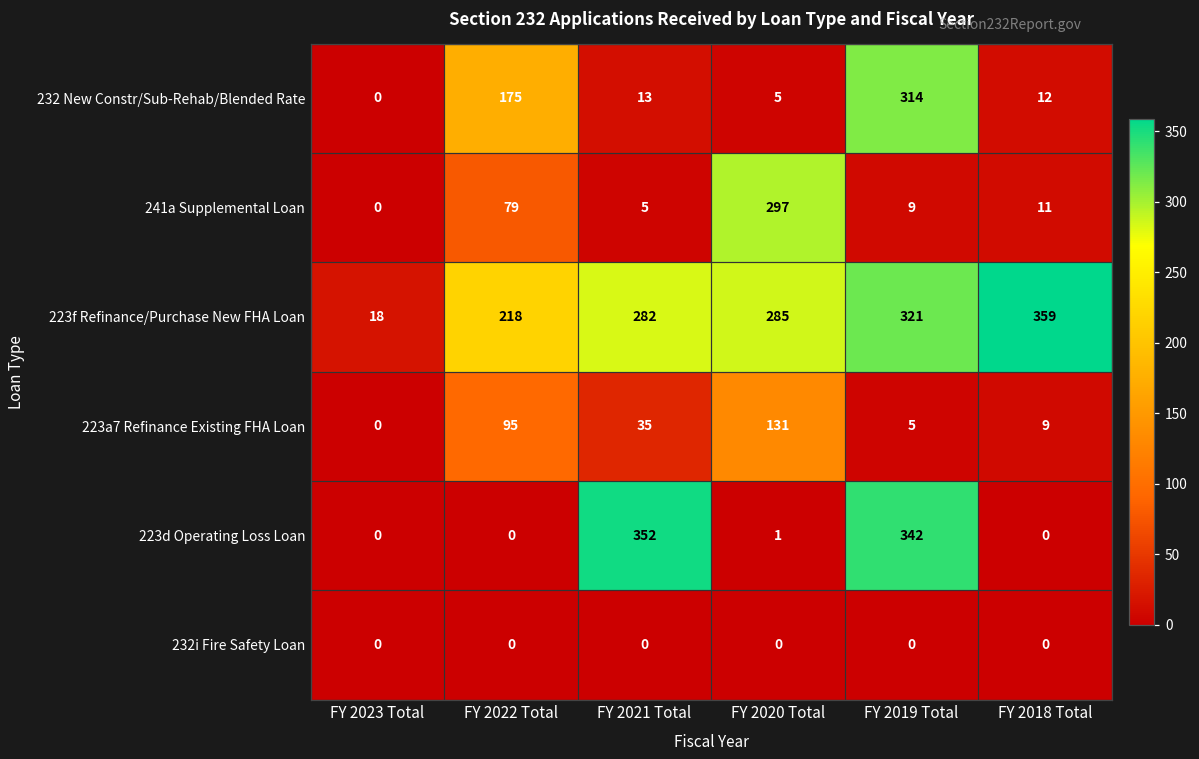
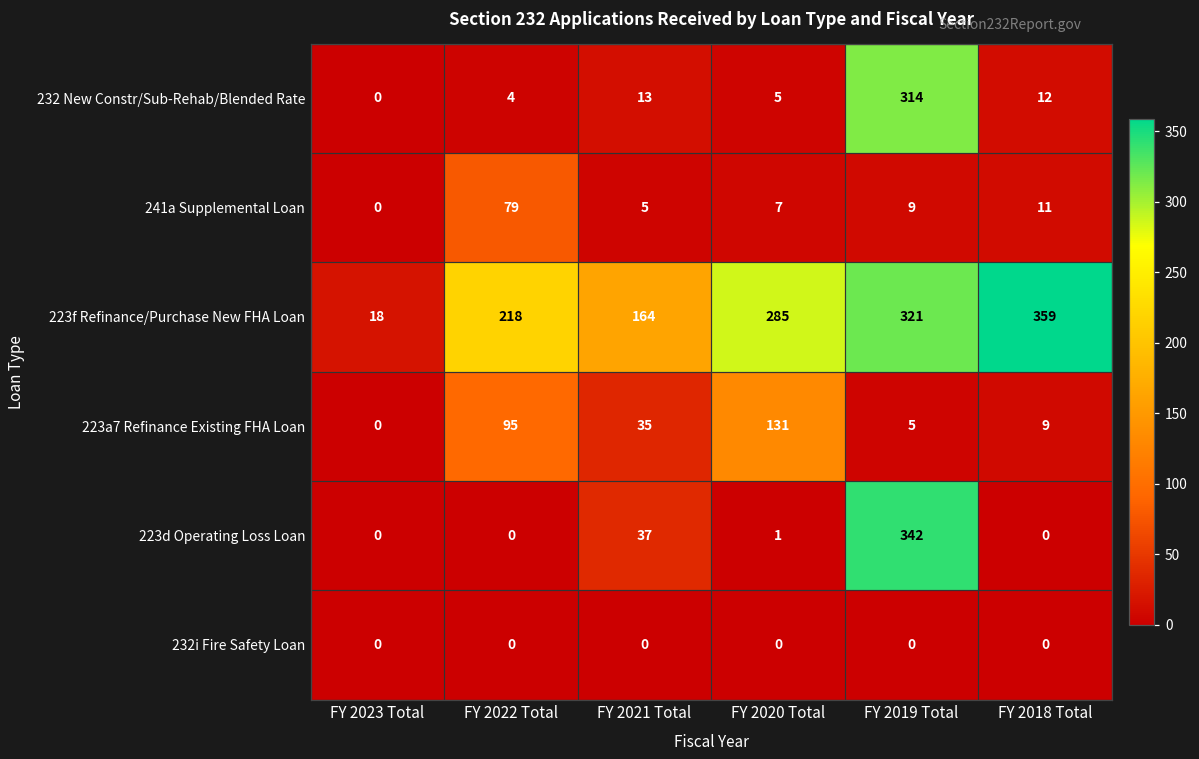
  {
    "232 New Constr/Sub-Rehab/Blended Rate": {
      "FY 2023 Total": 0,
-     "FY 2022 Total": 175,
+     "FY 2022 Total": 4,
      "FY 2021 Total": 13,
      "FY 2020 Total": 5,
      "FY 2019 Total": 314,
      "FY 2018 Total": 12
    },
    "241a Supplemental Loan": {
      "FY 2023 Total": 0,
      "FY 2022 Total": 79,
      "FY 2021 Total": 5,
-     "FY 2020 Total": 297,
+     "FY 2020 Total": 7,
      "FY 2019 Total": 9,
      "FY 2018 Total": 11
    },
    "223f Refinance/Purchase New FHA Loan": {
      "FY 2023 Total": 18,
      "FY 2022 Total": 218,
-     "FY 2021 Total": 282,
+     "FY 2021 Total": 164,
      "FY 2020 Total": 285,
      "FY 2019 Total": 321,
      "FY 2018 Total": 359
    },
    "223a7 Refinance Existing FHA Loan": {
      "FY 2023 Total": 0,
      "FY 2022 Total": 95,
      "FY 2021 Total": 35,
      "FY 2020 Total": 131,
      "FY 2019 Total": 5,
      "FY 2018 Total": 9
    },
    "223d Operating Loss Loan": {
      "FY 2023 Total": 0,
      "FY 2022 Total": 0,
-     "FY 2021 Total": 352,
+     "FY 2021 Total": 37,
      "FY 2020 Total": 1,
      "FY 2019 Total": 342,
      "FY 2018 Total": 0
    },
    "232i Fire Safety Loan": {
      "FY 2023 Total": 0,
      "FY 2022 Total": 0,
      "FY 2021 Total": 0,
      "FY 2020 Total": 0,
      "FY 2019 Total": 0,
      "FY 2018 Total": 0
    }
  }
